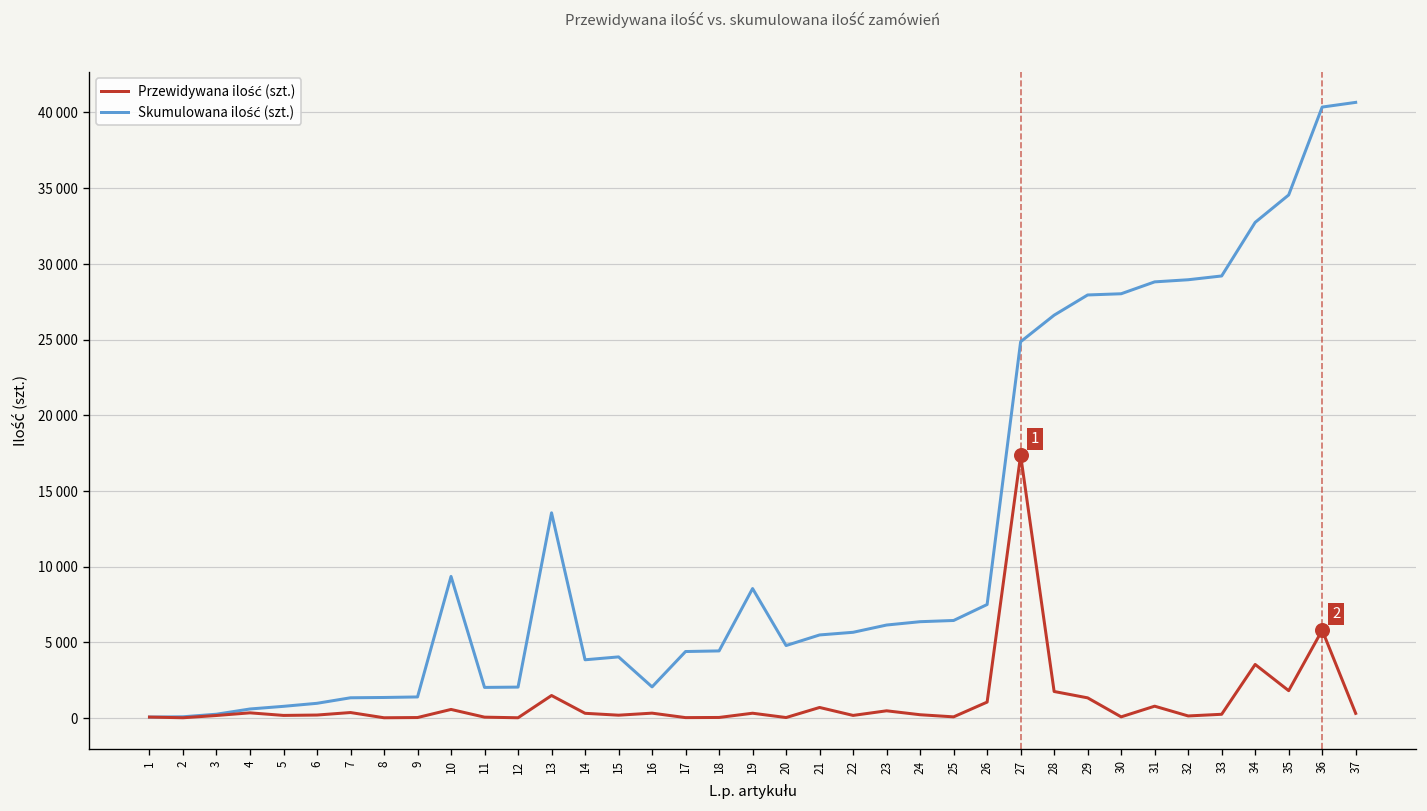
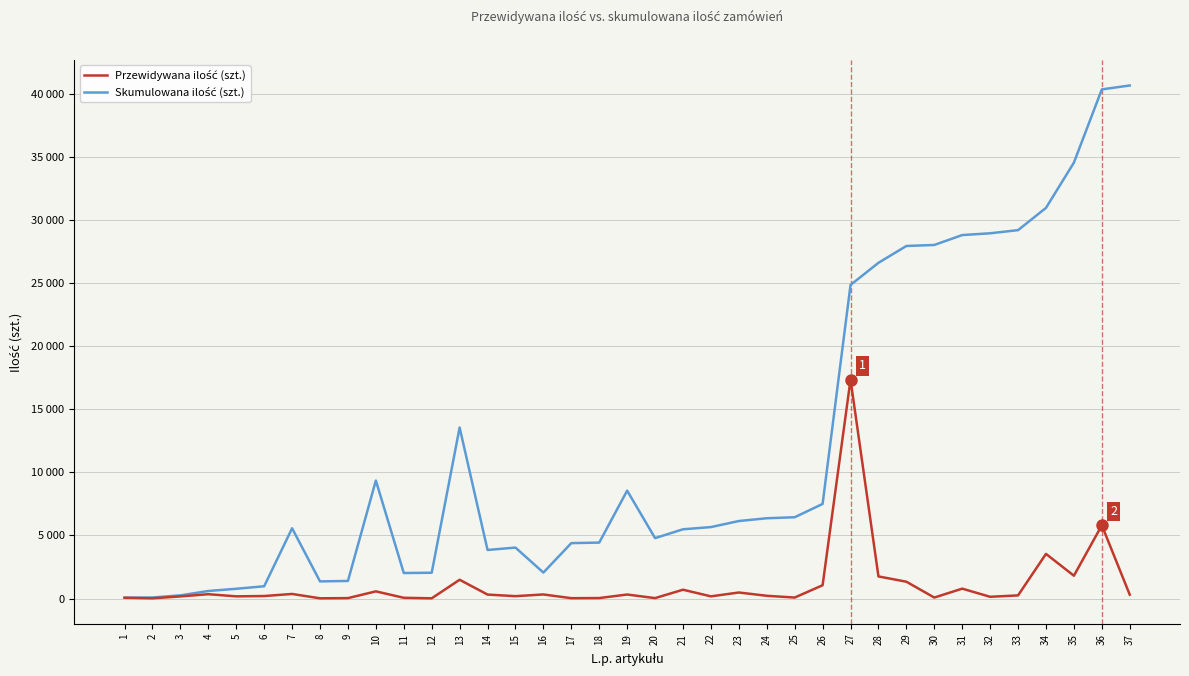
  {
    "Skumulowana ilość (szt.)": {
      "4": 600,
      "5": 800,
      "6": 1000,
-     "7": 1300,
+     "7": 5600,
      "8": 1400,
      "9": 1400,
      "10": 9400,
      "11": 2000,
      "12": 2000,
      "13": 13600,
      "14": 3900,
      "15": 4000,
      "16": 2100,
      "17": 4400,
      "18": 4400,
      "19": 8600,
      "20": 4800,
      "21": 5500,
      "22": 5700,
      "23": 6100,
      "24": 6400,
      "25": 6400,
      "26": 7500,
      "27": 24900,
      "28": 26600,
      "29": 27900,
      "30": 28000,
      "31": 28800,
      "32": 29000,
      "33": 29200,
-     "34": 32700,
+     "34": 31000,
      "35": 34600,
      "36": 40400,
      "37": 40700
    }
  }
